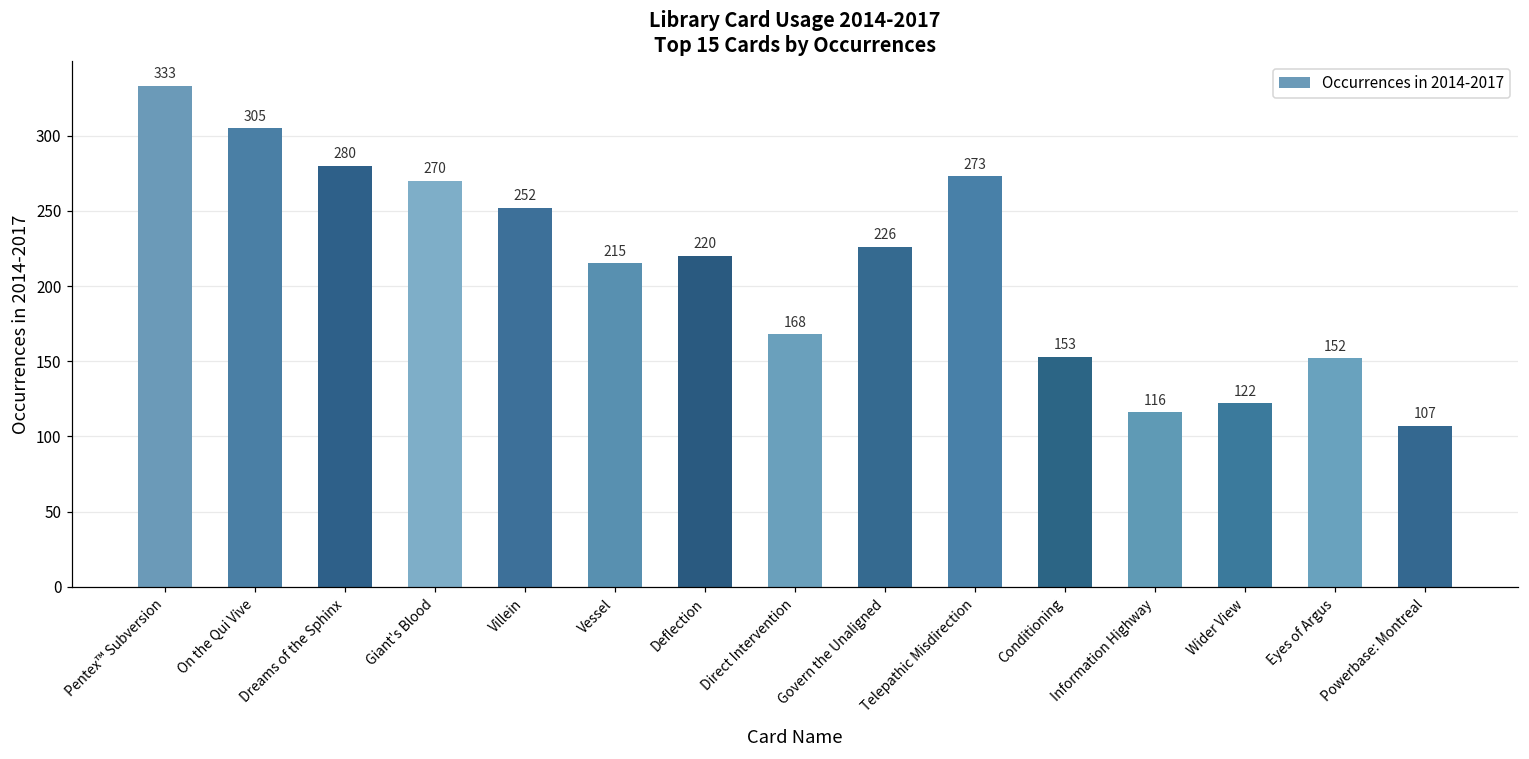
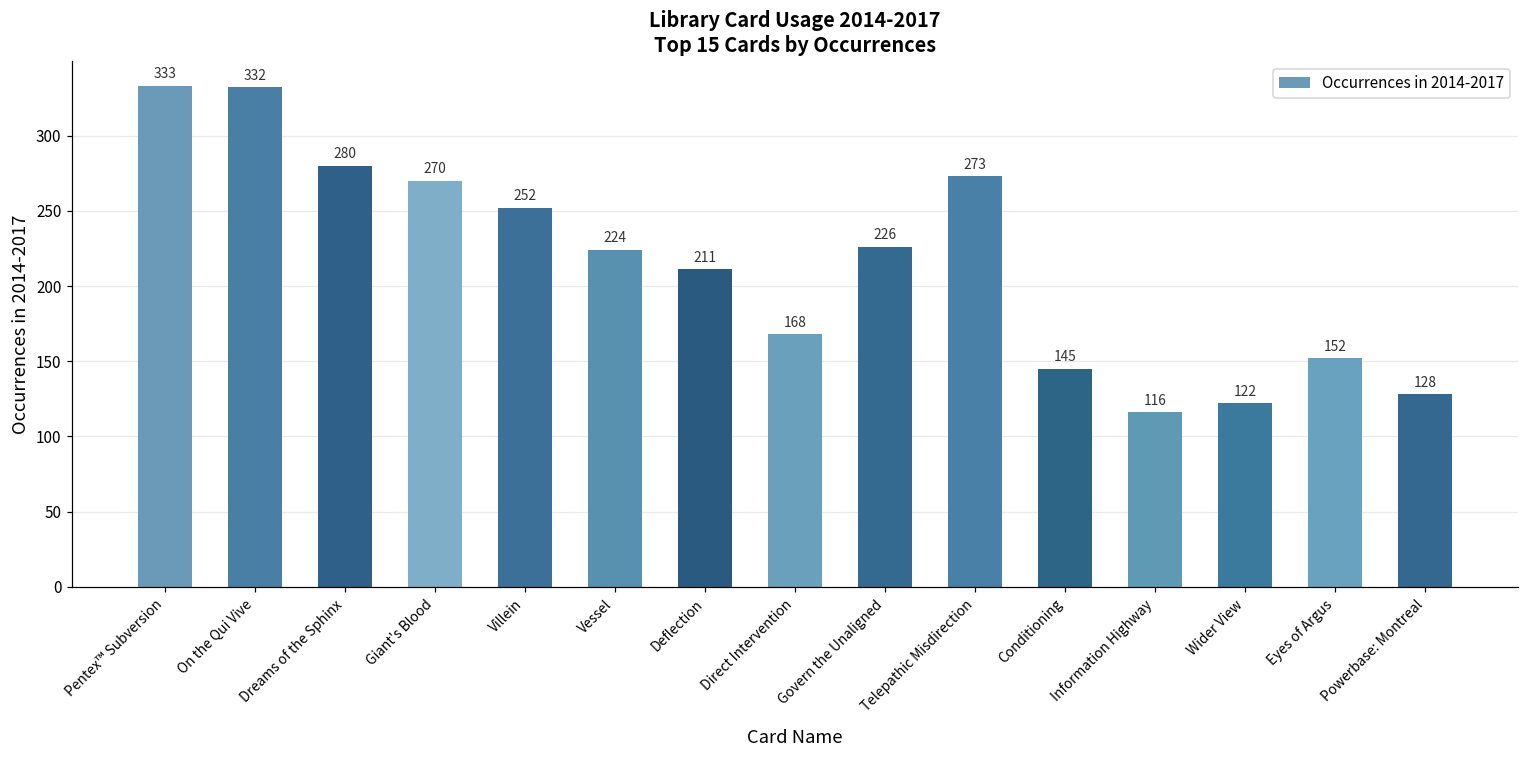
  {
    "Pentex™ Subversion": 333,
-   "On the Qui Vive": 305,
+   "On the Qui Vive": 332,
    "Dreams of the Sphinx": 280,
    "Giant's Blood": 270,
    "Villein": 252,
-   "Vessel": 215,
-   "Deflection": 220,
+   "Vessel": 224,
+   "Deflection": 211,
    "Direct Intervention": 168,
    "Govern the Unaligned": 226,
    "Telepathic Misdirection": 273,
-   "Conditioning": 153,
+   "Conditioning": 145,
    "Information Highway": 116,
    "Wider View": 122,
    "Eyes of Argus": 152,
-   "Powerbase: Montreal": 107
+   "Powerbase: Montreal": 128
  }
